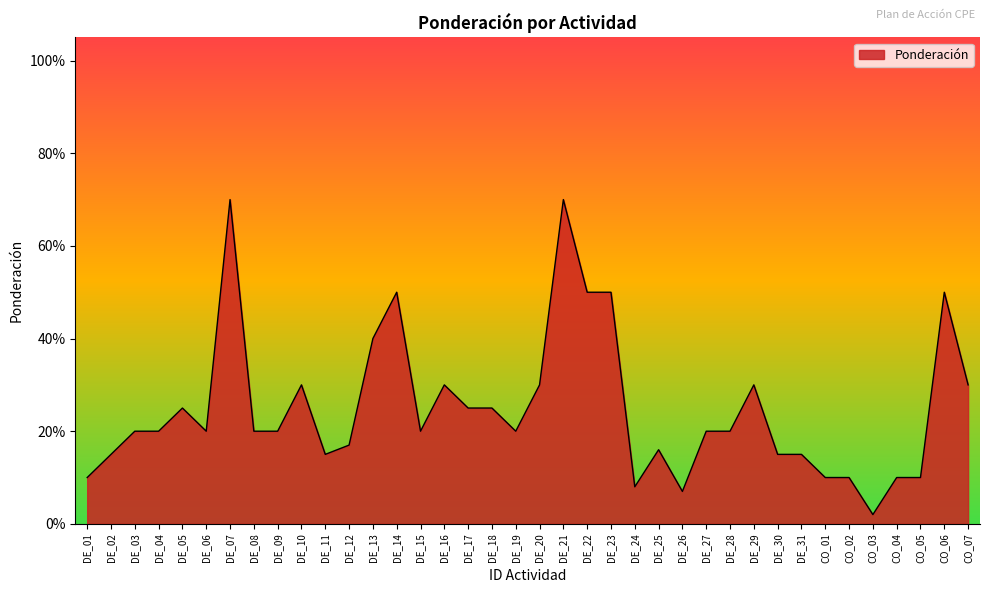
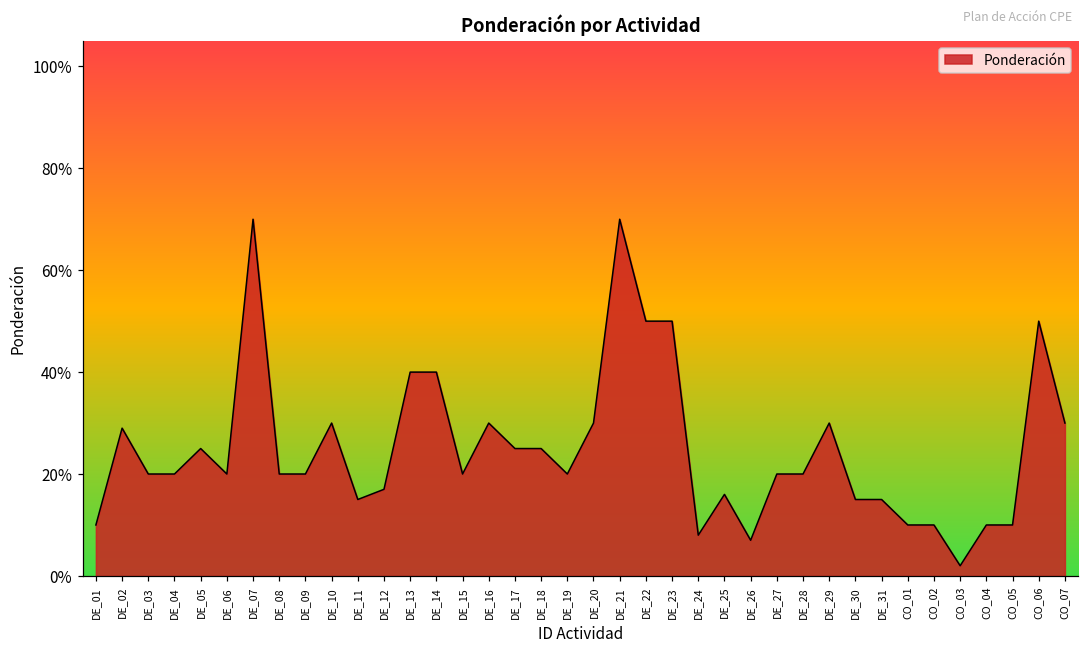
  {
    "DE_01": "10%",
-   "DE_02": "15%",
+   "DE_02": "29%",
    "DE_03": "20%",
    "DE_04": "20%",
    "DE_05": "25%",
    "DE_06": "20%",
    "DE_07": "70%",
    "DE_08": "20%",
    "DE_09": "20%",
    "DE_10": "30%",
    "DE_11": "15%",
    "DE_12": "17%",
    "DE_13": "40%",
-   "DE_14": "50%",
+   "DE_14": "40%",
    "DE_15": "20%",
    "DE_16": "30%",
    "DE_17": "25%",
    "DE_18": "25%",
    "DE_19": "20%",
    "DE_20": "30%",
    "DE_21": "70%",
    "DE_22": "50%",
    "DE_23": "50%",
    "DE_24": "8%",
    "DE_25": "16%",
    "DE_26": "7%",
    "DE_27": "20%",
    "DE_28": "20%",
    "DE_29": "30%",
    "DE_30": "15%",
    "DE_31": "15%",
    "CO_01": "10%",
    "CO_02": "10%",
    "CO_03": "2%",
    "CO_04": "10%",
    "CO_05": "10%",
    "CO_06": "50%",
    "CO_07": "30%"
  }
